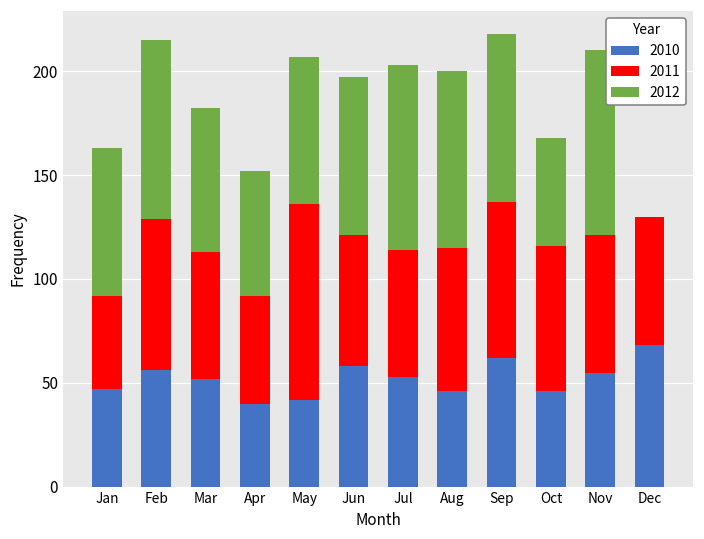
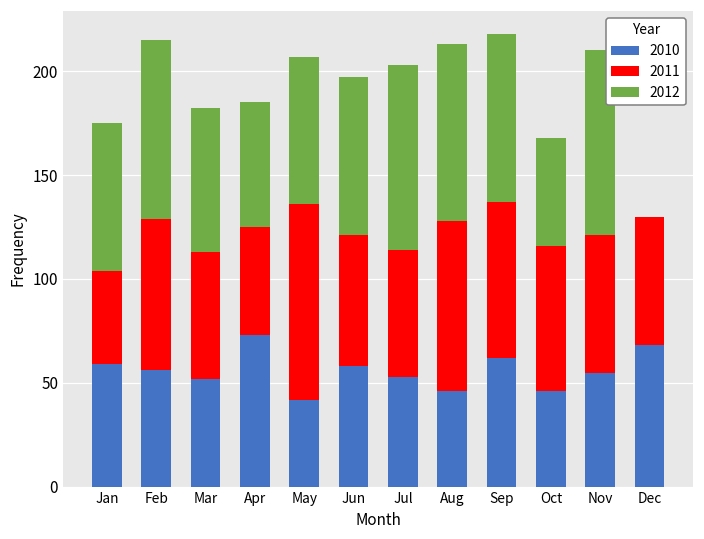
  {
    "2010": {
-     "Jan": 47,
+     "Jan": 59,
      "Feb": 56,
      "Mar": 52,
-     "Apr": 40,
+     "Apr": 73,
      "May": 42,
      "Jun": 58,
      "Jul": 53,
      "Aug": 46,
      "Sep": 62,
      "Oct": 46,
      "Nov": 55,
      "Dec": 68
    },
    "2011": {
      "Jan": 45,
      "Feb": 73,
      "Mar": 61,
      "Apr": 52,
      "May": 94,
      "Jun": 63,
      "Jul": 61,
-     "Aug": 69,
+     "Aug": 82,
      "Sep": 75,
      "Oct": 70,
      "Nov": 66,
      "Dec": 62
    },
    "2012": {
      "Jan": 71,
      "Feb": 86,
      "Mar": 69,
      "Apr": 60,
      "May": 71,
      "Jun": 76,
      "Jul": 89,
      "Aug": 85,
      "Sep": 81,
      "Oct": 52,
      "Nov": 89,
      "Dec": 0
    }
  }
